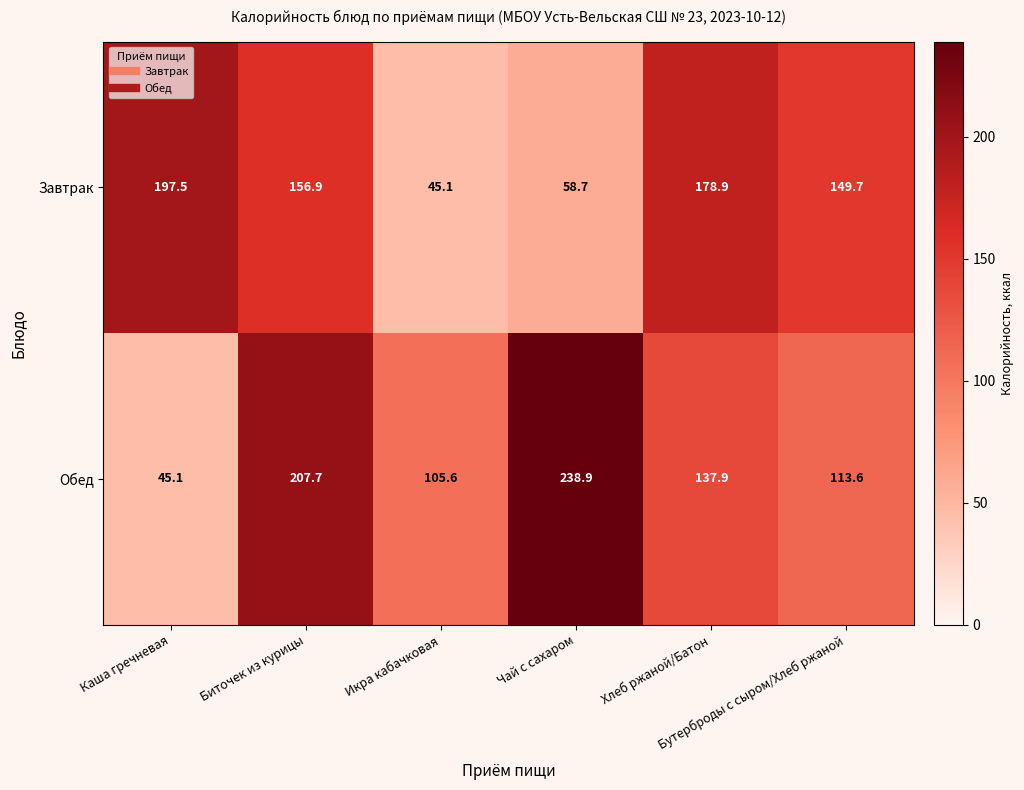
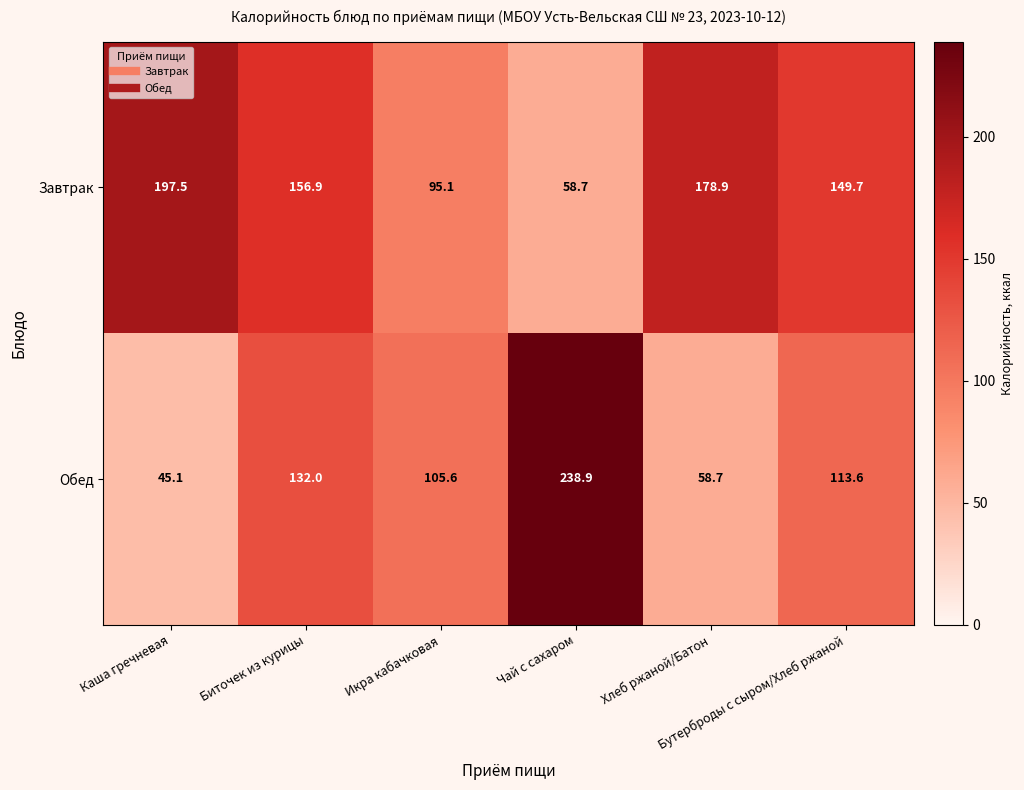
  {
    "Завтрак": {
      "Каша гречневая": 197.5,
      "Биточек из курицы": 156.9,
-     "Икра кабачковая": 45.1,
+     "Икра кабачковая": 95.1,
      "Чай с сахаром": 58.7,
      "Хлеб ржаной/Батон": 178.9,
      "Бутерброды с сыром/Хлеб ржаной": 149.7
    },
    "Обед": {
      "Каша гречневая": 45.1,
-     "Биточек из курицы": 207.7,
+     "Биточек из курицы": 132.0,
      "Икра кабачковая": 105.6,
      "Чай с сахаром": 238.9,
-     "Хлеб ржаной/Батон": 137.9,
+     "Хлеб ржаной/Батон": 58.7,
      "Бутерброды с сыром/Хлеб ржаной": 113.6
    }
  }
